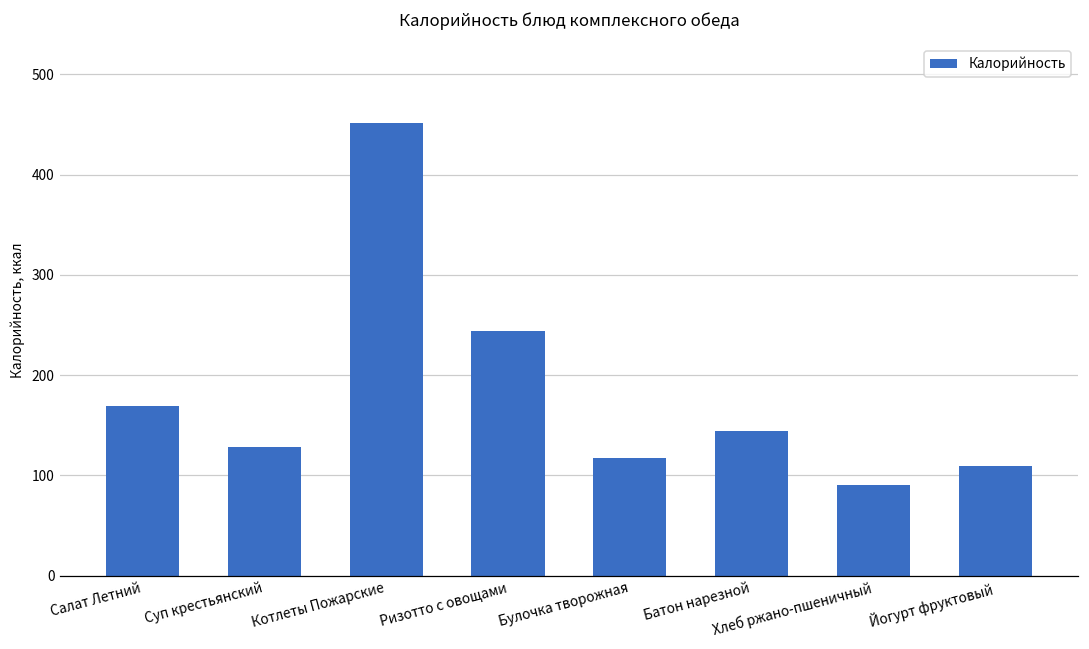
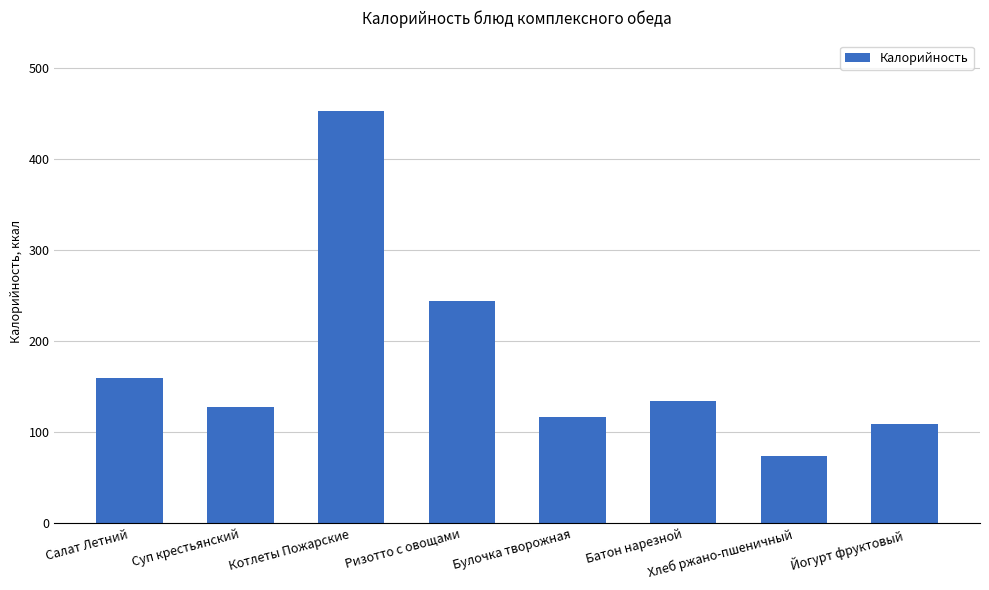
  {
-   "Салат Летний": 170,
+   "Салат Летний": 160,
    "Суп крестьянский": 130,
    "Котлеты Пожарские": 450,
    "Ризотто с овощами": 240,
    "Булочка творожная": 120,
-   "Батон нарезной": 140,
-   "Хлеб ржано-пшеничный": 90,
+   "Батон нарезной": 130,
+   "Хлеб ржано-пшеничный": 70,
    "Йогурт фруктовый": 110
  }
